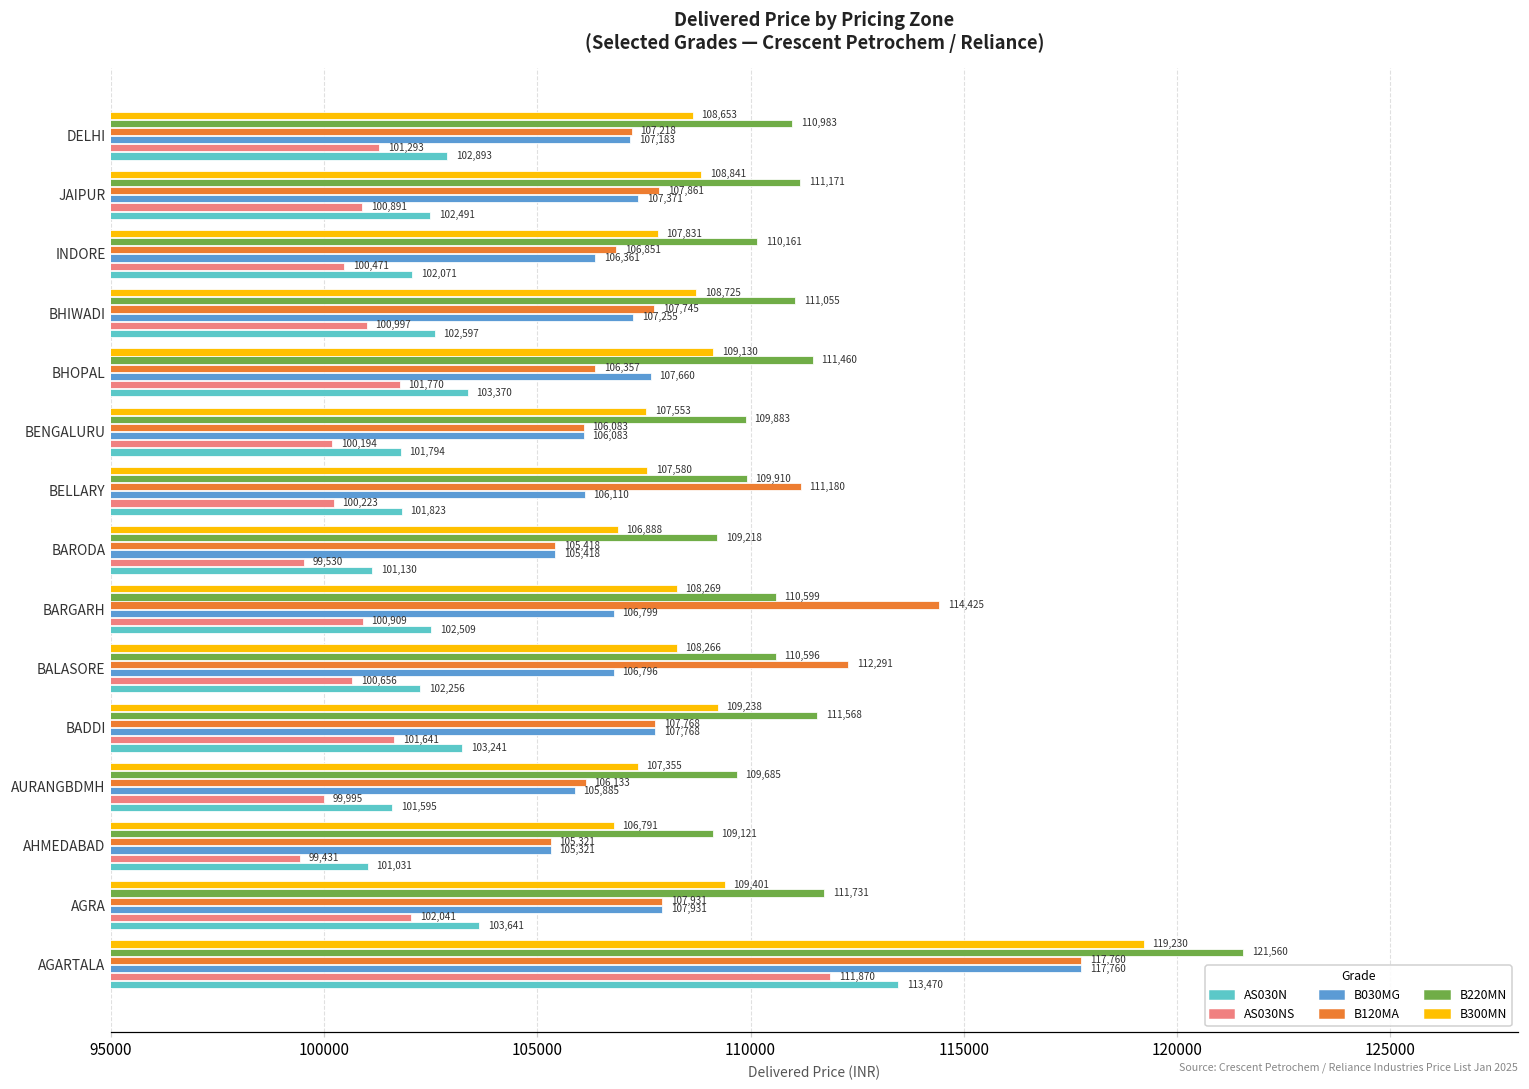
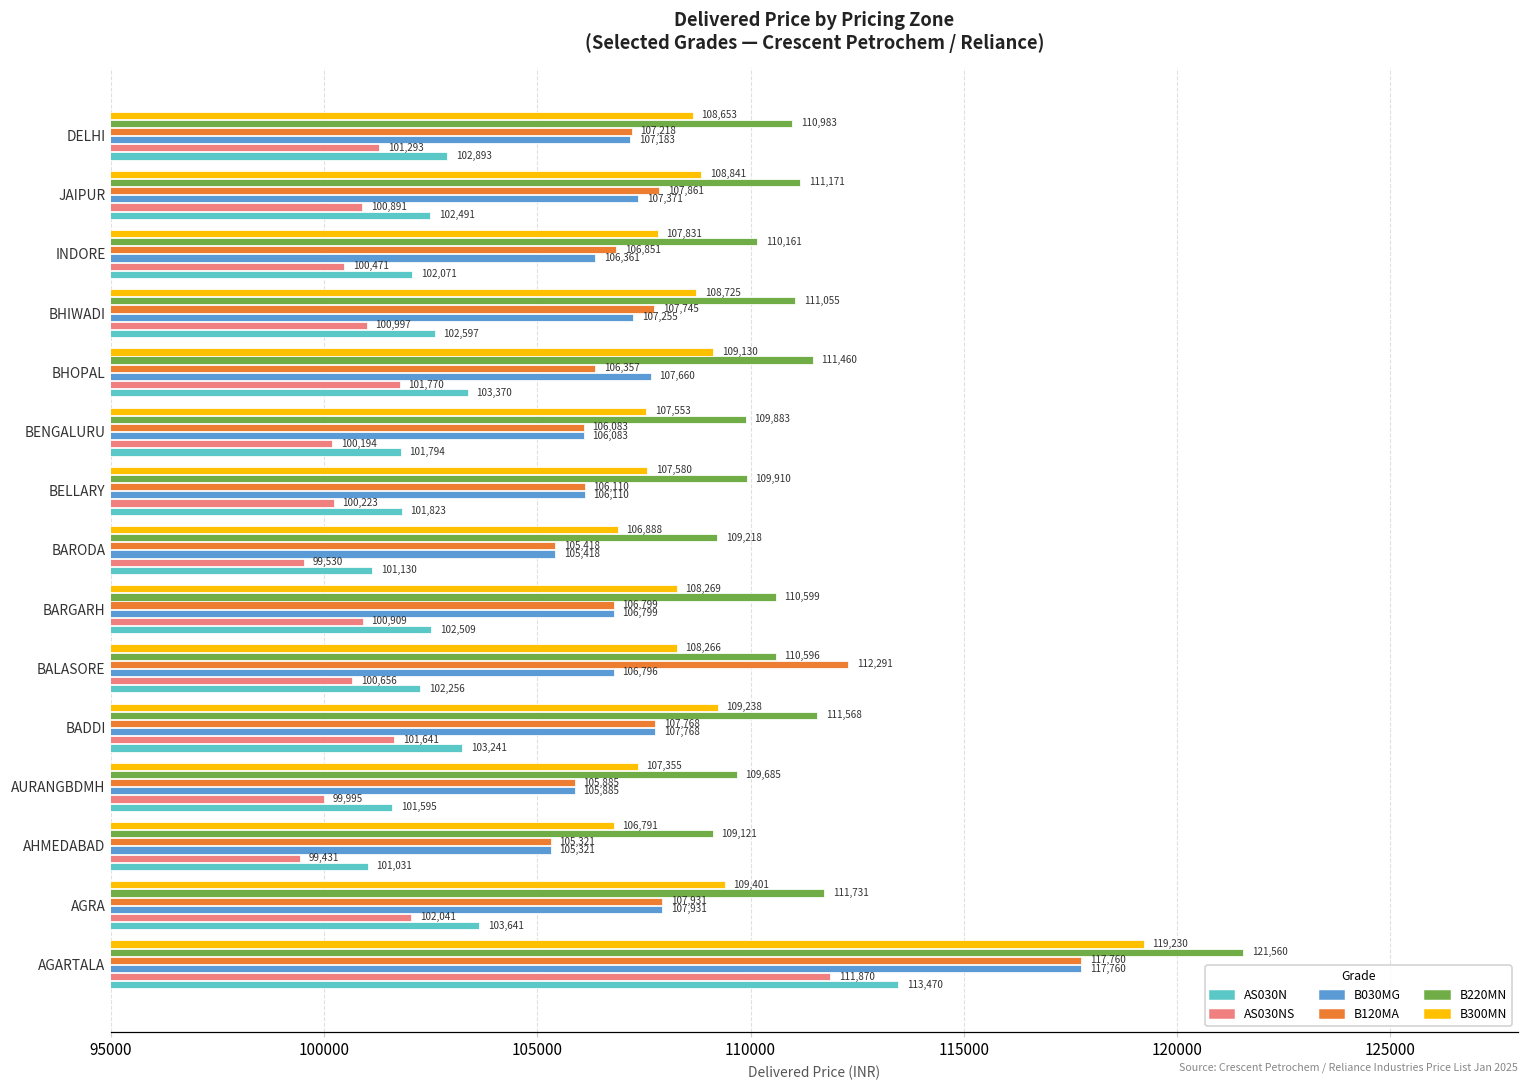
  {
    "AS030NS": {
      "DELHI": "101,293",
      "JAIPUR": "100,891",
      "INDORE": "100,471",
      "BHIWADI": "100,997",
      "BHOPAL": "101,770",
      "BENGALURU": "100,194",
      "BELLARY": "100,223",
      "BARODA": "99,530",
      "BARGARH": "100,909",
      "BALASORE": "100,656",
      "BADDI": "101,641",
      "AURANGBDMH": "99,995",
      "AHMEDABAD": "99,431",
      "AGRA": "102,041",
      "AGARTALA": "111,870"
    },
    "B120MA": {
      "JAIPUR": "107,861",
      "INDORE": "106,851",
      "BHIWADI": "107,745",
      "BHOPAL": "106,357",
-     "BELLARY": "111,180",
-     "BARGARH": "114,425",
+     "BELLARY": "106,110",
+     "BARGARH": "106,799",
      "BALASORE": "112,291",
-     "AURANGBDMH": "106,133"
+     "AURANGBDMH": "105,885"
    },
    "B220MN": {
      "DELHI": "110,983",
      "JAIPUR": "111,171",
      "INDORE": "110,161",
      "BHIWADI": "111,055",
      "BHOPAL": "111,460",
      "BENGALURU": "109,883",
      "BELLARY": "109,910",
      "BARODA": "109,218",
      "BARGARH": "110,599",
      "BALASORE": "110,596",
      "BADDI": "111,568",
      "AURANGBDMH": "109,685",
      "AHMEDABAD": "109,121",
      "AGRA": "111,731",
      "AGARTALA": "121,560"
    },
    "B300MN": {
      "DELHI": "108,653",
      "JAIPUR": "108,841",
      "INDORE": "107,831",
      "BHIWADI": "108,725",
      "BHOPAL": "109,130",
      "BENGALURU": "107,553",
      "BELLARY": "107,580",
      "BARODA": "106,888",
      "BARGARH": "108,269",
      "BALASORE": "108,266",
      "BADDI": "109,238",
      "AURANGBDMH": "107,355",
      "AHMEDABAD": "106,791",
      "AGRA": "109,401",
      "AGARTALA": "119,230"
    }
  }
